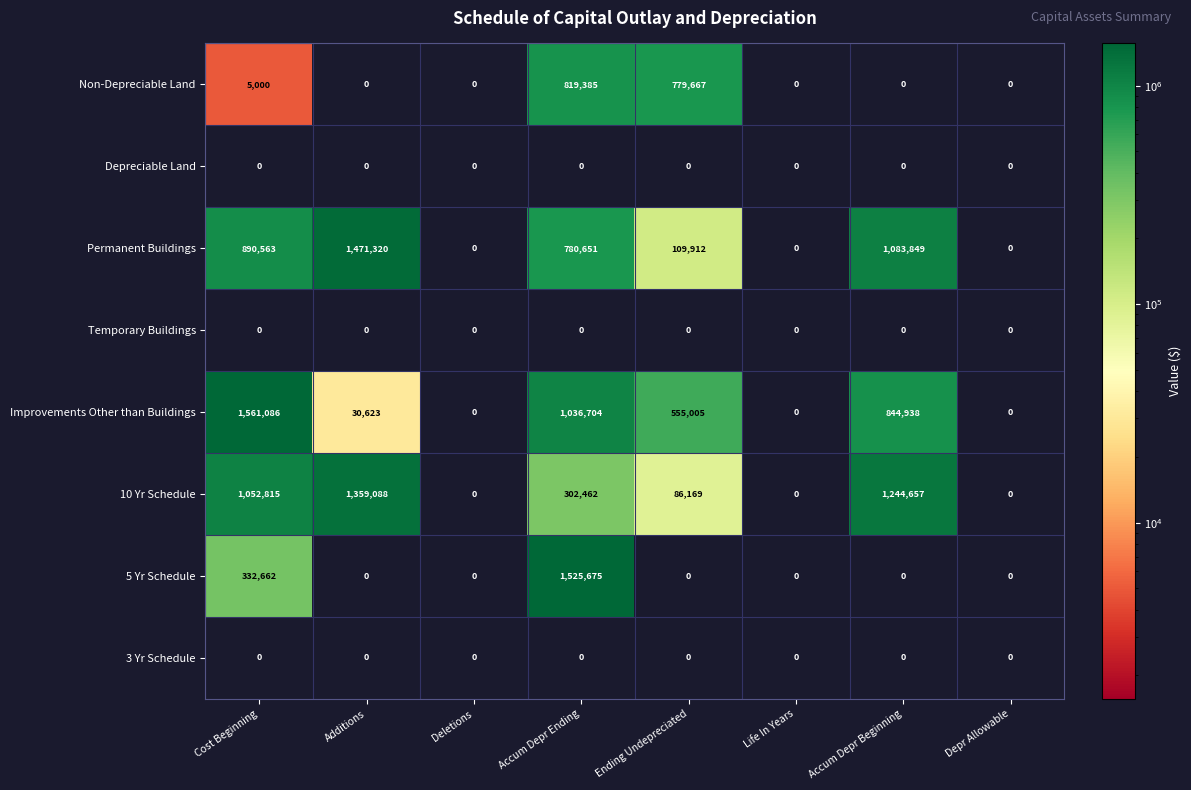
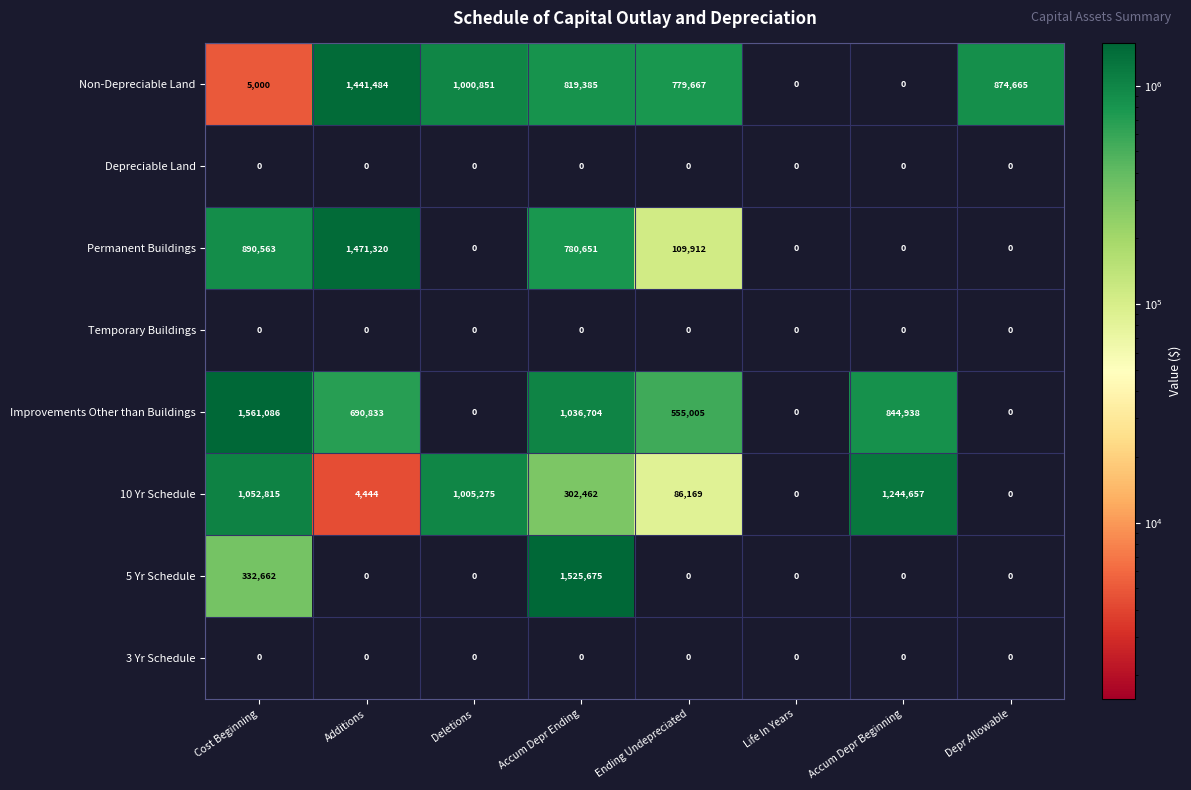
  {
    "Non-Depreciable Land": {
      "Cost Beginning": "5,000",
-     "Additions": "0",
-     "Deletions": "0",
+     "Additions": "1,441,484",
+     "Deletions": "1,000,851",
      "Accum Depr Ending": "819,385",
      "Ending Undepreciated": "779,667",
      "Life In Years": "0",
      "Accum Depr Beginning": "0",
-     "Depr Allowable": "0"
+     "Depr Allowable": "874,665"
    },
    "Depreciable Land": {
      "Cost Beginning": "0",
      "Additions": "0",
      "Deletions": "0",
      "Accum Depr Ending": "0",
      "Ending Undepreciated": "0",
      "Life In Years": "0",
      "Accum Depr Beginning": "0",
      "Depr Allowable": "0"
    },
    "Permanent Buildings": {
      "Cost Beginning": "890,563",
      "Additions": "1,471,320",
      "Deletions": "0",
      "Accum Depr Ending": "780,651",
      "Ending Undepreciated": "109,912",
      "Life In Years": "0",
-     "Accum Depr Beginning": "1,083,849",
+     "Accum Depr Beginning": "0",
      "Depr Allowable": "0"
    },
    "Temporary Buildings": {
      "Cost Beginning": "0",
      "Additions": "0",
      "Deletions": "0",
      "Accum Depr Ending": "0",
      "Ending Undepreciated": "0",
      "Life In Years": "0",
      "Accum Depr Beginning": "0",
      "Depr Allowable": "0"
    },
    "Improvements Other than Buildings": {
      "Cost Beginning": "1,561,086",
-     "Additions": "30,623",
+     "Additions": "690,833",
      "Deletions": "0",
      "Accum Depr Ending": "1,036,704",
      "Ending Undepreciated": "555,005",
      "Life In Years": "0",
      "Accum Depr Beginning": "844,938",
      "Depr Allowable": "0"
    },
    "10 Yr Schedule": {
      "Cost Beginning": "1,052,815",
-     "Additions": "1,359,088",
-     "Deletions": "0",
+     "Additions": "4,444",
+     "Deletions": "1,005,275",
      "Accum Depr Ending": "302,462",
      "Ending Undepreciated": "86,169",
      "Life In Years": "0",
      "Accum Depr Beginning": "1,244,657",
      "Depr Allowable": "0"
    },
    "5 Yr Schedule": {
      "Cost Beginning": "332,662",
      "Additions": "0",
      "Deletions": "0",
      "Accum Depr Ending": "1,525,675",
      "Ending Undepreciated": "0",
      "Life In Years": "0",
      "Accum Depr Beginning": "0",
      "Depr Allowable": "0"
    },
    "3 Yr Schedule": {
      "Cost Beginning": "0",
      "Additions": "0",
      "Deletions": "0",
      "Accum Depr Ending": "0",
      "Ending Undepreciated": "0",
      "Life In Years": "0",
      "Accum Depr Beginning": "0",
      "Depr Allowable": "0"
    }
  }
